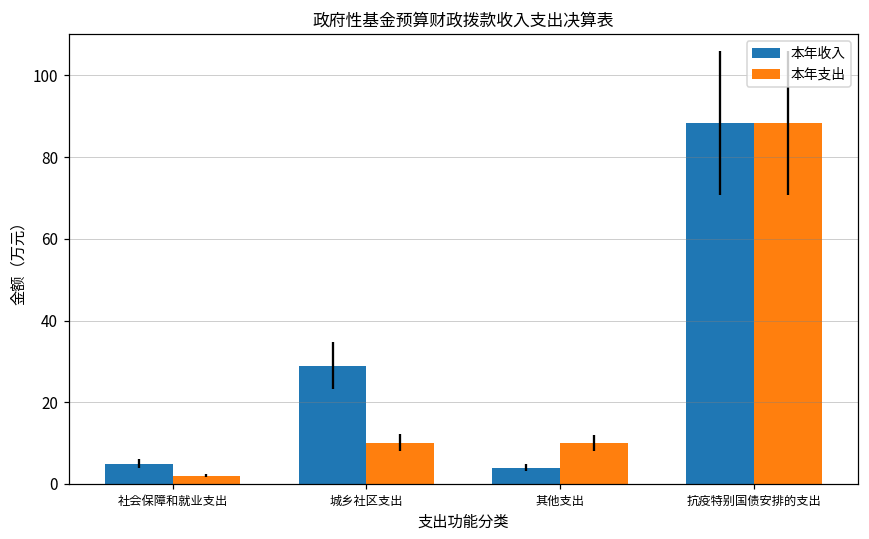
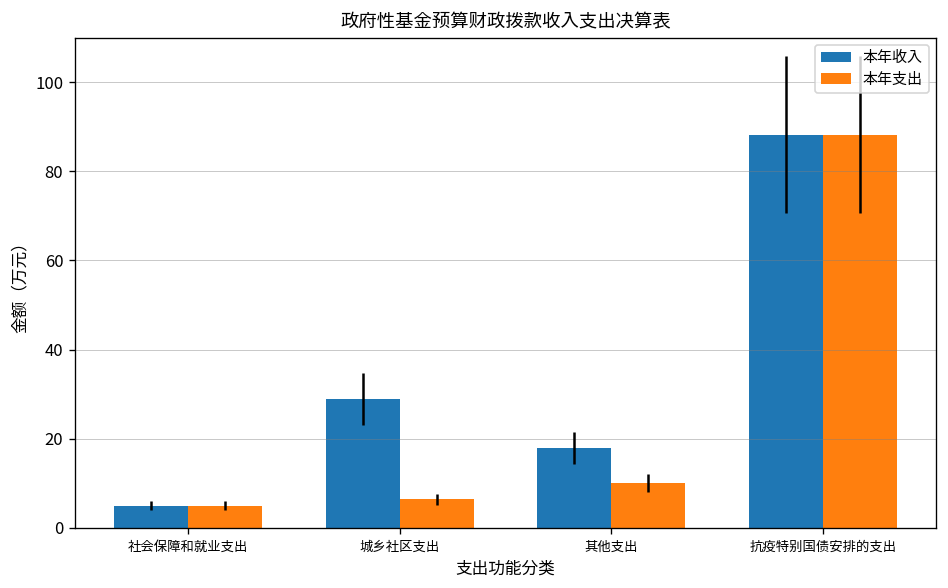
  {
    "本年收入": {
      "社会保障和就业支出": 5,
      "城乡社区支出": 29,
-     "其他支出": 4,
+     "其他支出": 18,
      "抗疫特别国债安排的支出": 88
    },
    "本年支出": {
-     "社会保障和就业支出": 2,
-     "城乡社区支出": 10,
+     "社会保障和就业支出": 5,
+     "城乡社区支出": 6,
      "其他支出": 10,
      "抗疫特别国债安排的支出": 88
    }
  }
